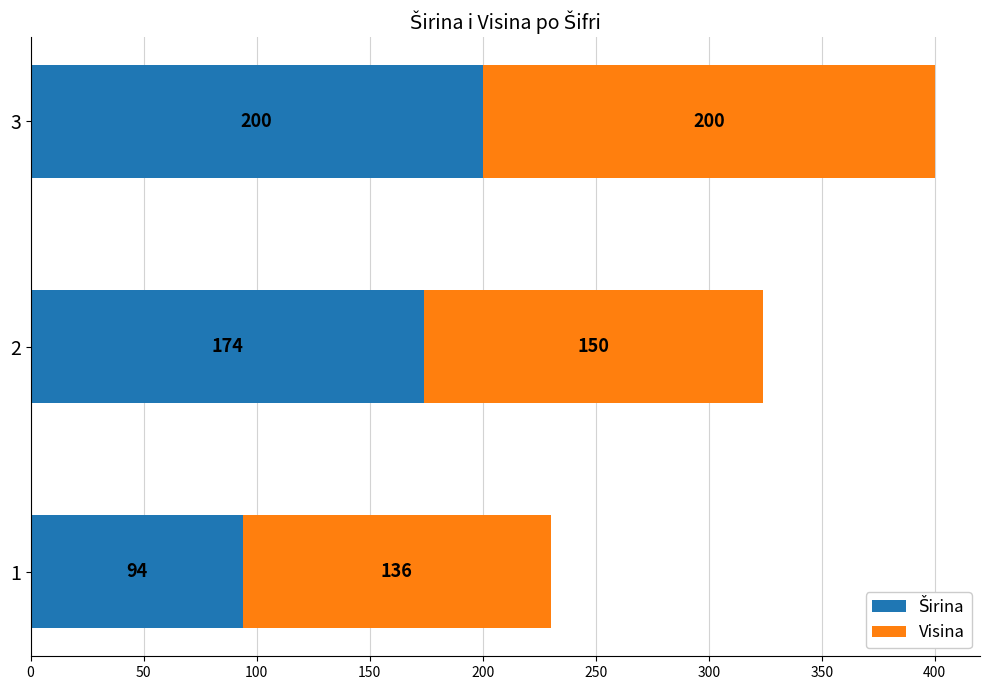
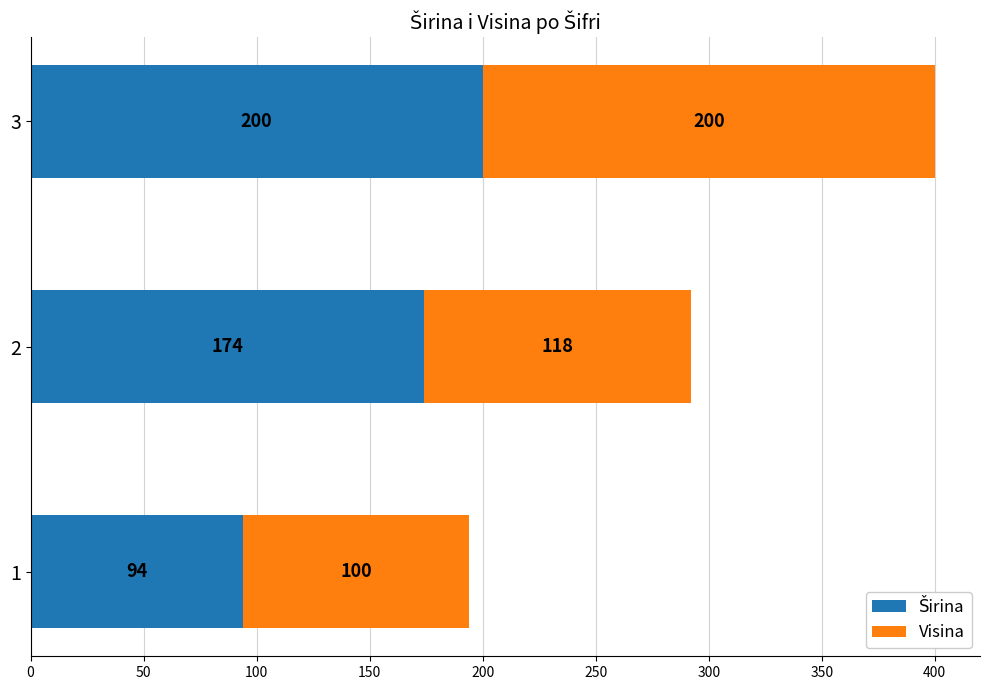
  {
    "Širina": {
      "3": 200,
      "2": 174,
      "1": 94
    },
    "Visina": {
      "3": 200,
-     "2": 150,
-     "1": 136
+     "2": 118,
+     "1": 100
    }
  }
